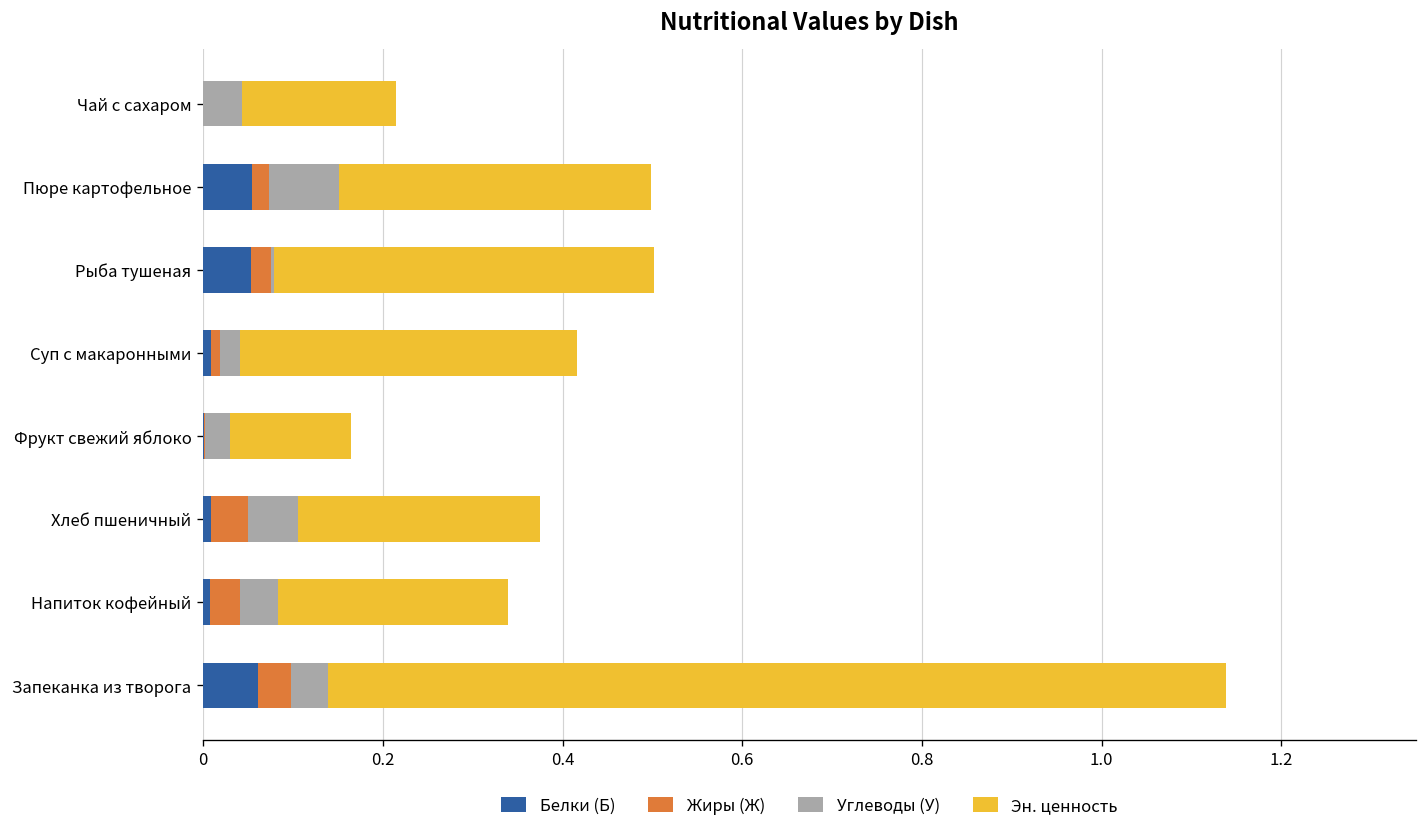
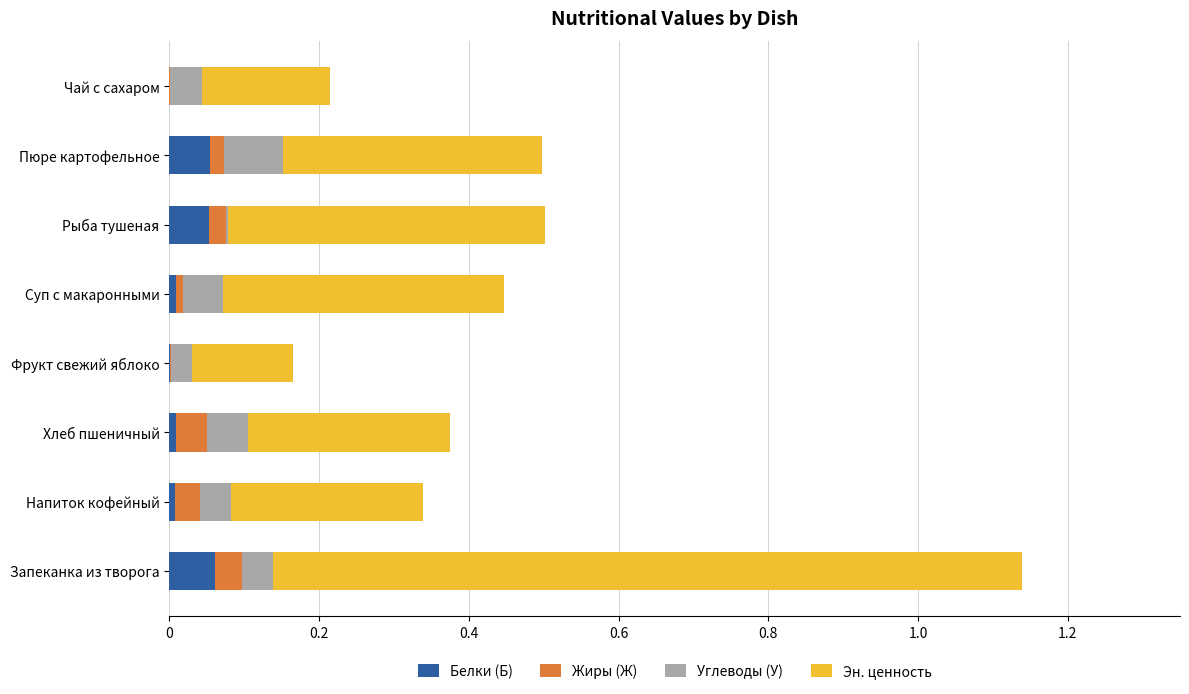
  {
    "Белки (Б)": {
      "Пюре картофельное": 0.05,
      "Рыба тушеная": 0.05,
      "Суп с макаронными": 0.01,
      "Хлеб пшеничный": 0.01,
      "Напиток кофейный": 0.01,
      "Запеканка из творога": 0.06
    },
    "Жиры (Ж)": {
      "Пюре картофельное": 0.02,
      "Рыба тушеная": 0.02,
      "Суп с макаронными": 0.01,
      "Хлеб пшеничный": 0.04,
      "Напиток кофейный": 0.03,
      "Запеканка из творога": 0.04
    },
    "Углеводы (У)": {
      "Чай с сахаром": 0.04,
      "Пюре картофельное": 0.08,
-     "Суп с макаронными": 0.02,
+     "Суп с макаронными": 0.05,
      "Фрукт свежий яблоко": 0.03,
      "Хлеб пшеничный": 0.06,
      "Напиток кофейный": 0.04,
      "Запеканка из творога": 0.04
    },
    "Эн. ценность": {
      "Чай с сахаром": 0.17,
      "Пюре картофельное": 0.35,
      "Рыба тушеная": 0.42,
      "Суп с макаронными": 0.37,
      "Фрукт свежий яблоко": 0.13,
      "Хлеб пшеничный": 0.27,
      "Напиток кофейный": 0.26,
      "Запеканка из творога": 1.00
    }
  }
